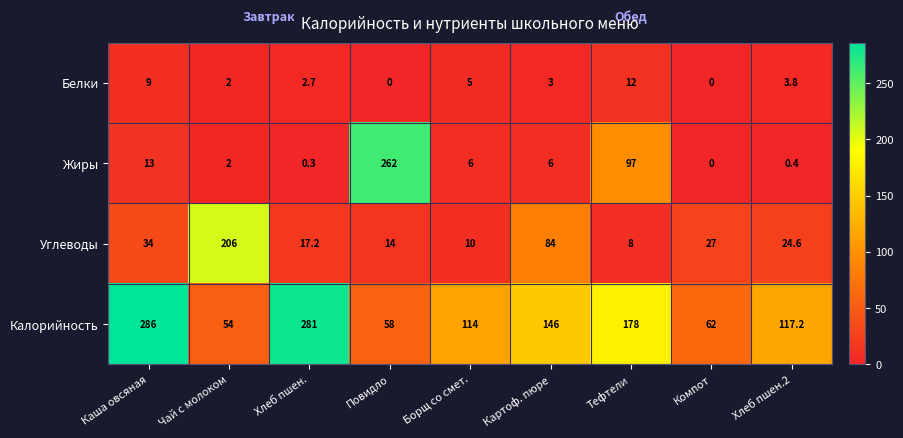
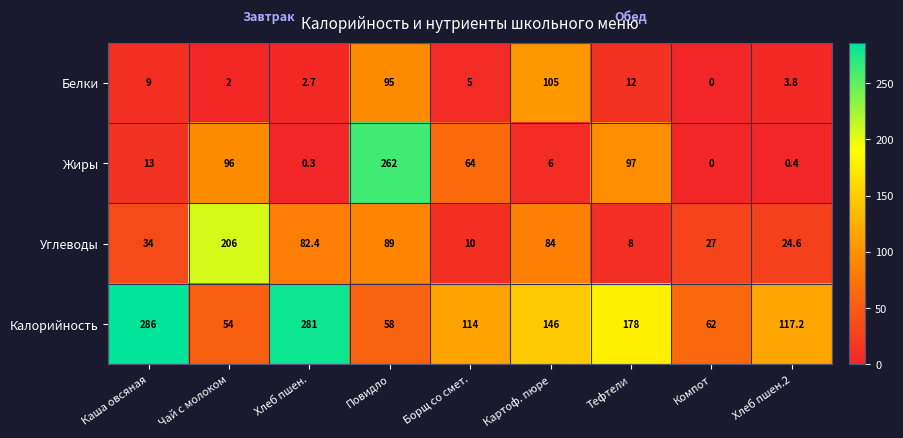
  {
    "Белки": {
      "Каша овсяная": 9,
      "Чай с молоком": 2,
      "Хлеб пшен.": 2.7,
-     "Повидло": 0,
+     "Повидло": 95,
      "Борщ со смет.": 5,
-     "Картоф. пюре": 3,
+     "Картоф. пюре": 105,
      "Тефтели": 12,
      "Компот": 0,
      "Хлеб пшен.2": 3.8
    },
    "Жиры": {
      "Каша овсяная": 13,
-     "Чай с молоком": 2,
+     "Чай с молоком": 96,
      "Хлеб пшен.": 0.3,
      "Повидло": 262,
-     "Борщ со смет.": 6,
+     "Борщ со смет.": 64,
      "Картоф. пюре": 6,
      "Тефтели": 97,
      "Компот": 0,
      "Хлеб пшен.2": 0.4
    },
    "Углеводы": {
      "Каша овсяная": 34,
      "Чай с молоком": 206,
-     "Хлеб пшен.": 17.2,
-     "Повидло": 14,
+     "Хлеб пшен.": 82.4,
+     "Повидло": 89,
      "Борщ со смет.": 10,
      "Картоф. пюре": 84,
      "Тефтели": 8,
      "Компот": 27,
      "Хлеб пшен.2": 24.6
    },
    "Калорийность": {
      "Каша овсяная": 286,
      "Чай с молоком": 54,
      "Хлеб пшен.": 281,
      "Повидло": 58,
      "Борщ со смет.": 114,
      "Картоф. пюре": 146,
      "Тефтели": 178,
      "Компот": 62,
      "Хлеб пшен.2": 117.2
    }
  }
